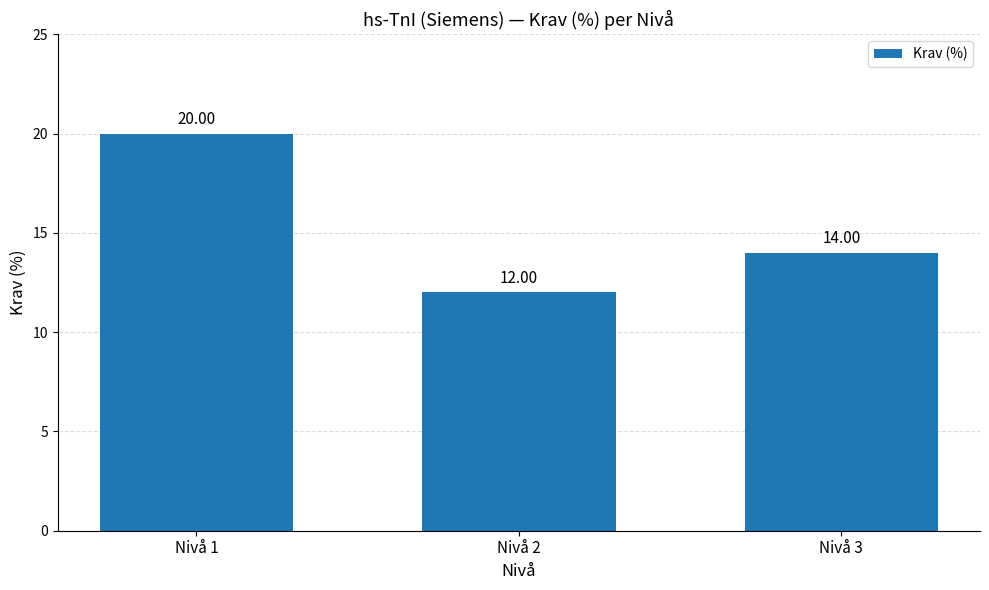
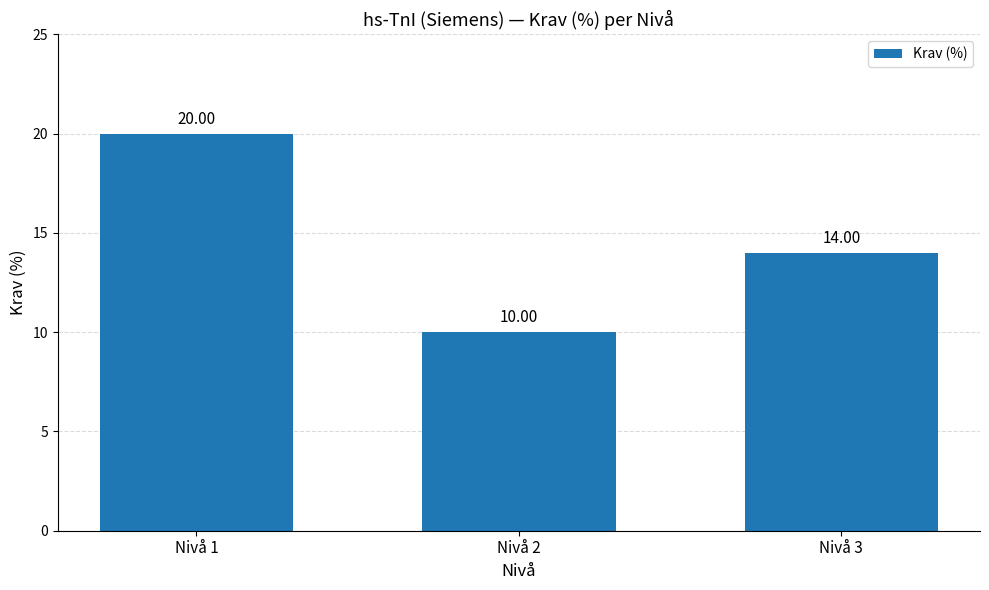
  {
    "Nivå 1": 20.00,
-   "Nivå 2": 12.00,
+   "Nivå 2": 10.00,
    "Nivå 3": 14.00
  }
